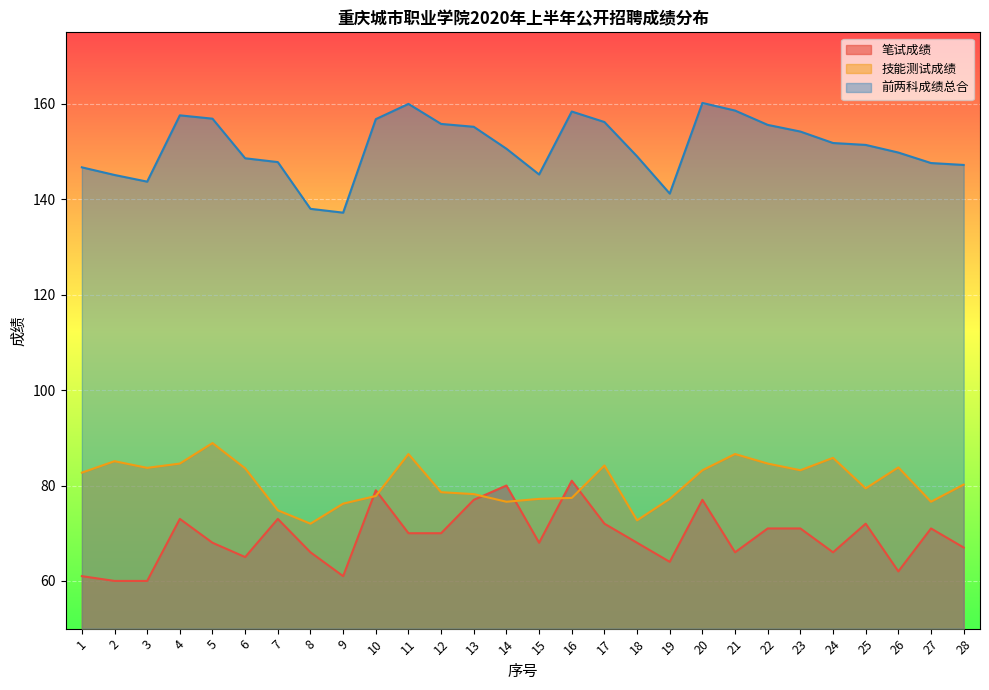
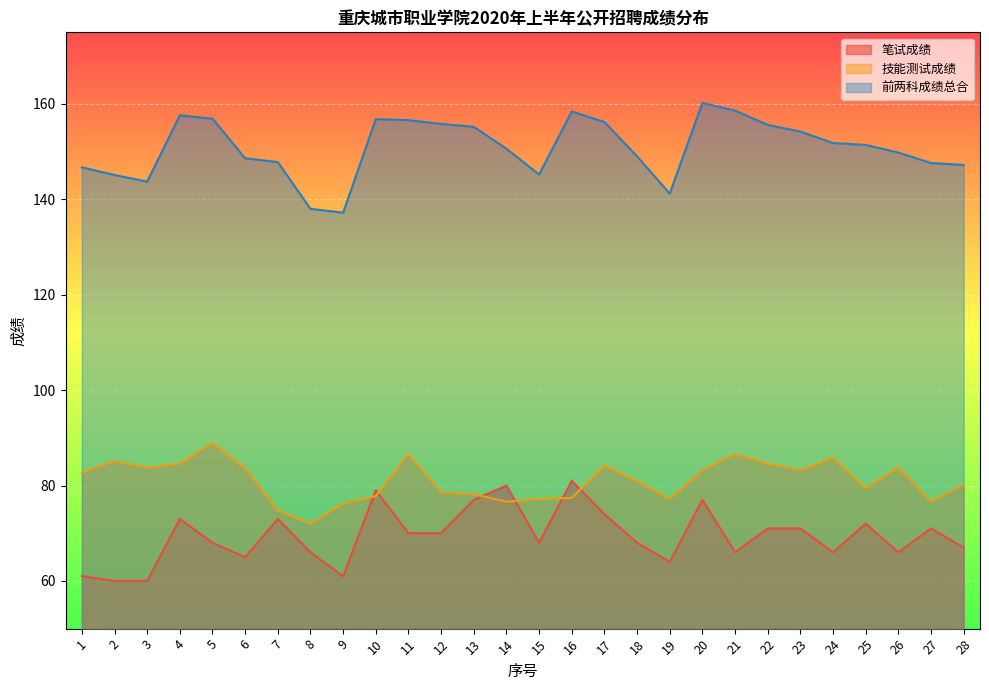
  {
    "笔试成绩": {
      "1": 61,
      "2": 60,
      "3": 60,
      "4": 73,
      "5": 68,
      "6": 65,
      "7": 73,
      "8": 66,
      "9": 61,
      "10": 79,
      "11": 70,
      "12": 70,
      "13": 77,
      "14": 80,
      "15": 68,
      "16": 81,
-     "17": 72,
+     "17": 74,
      "18": 68,
      "19": 64,
      "20": 77,
      "21": 66,
      "22": 71,
      "23": 71,
      "24": 66,
      "25": 72,
-     "26": 62,
+     "26": 66,
      "27": 71,
      "28": 67
    },
    "技能测试成绩": {
      "1": 83,
      "2": 85,
      "3": 84,
      "4": 85,
      "5": 89,
      "6": 84,
      "7": 75,
      "8": 72,
      "9": 76,
      "10": 78,
      "11": 87,
      "12": 79,
      "13": 78,
      "14": 77,
      "15": 77,
      "16": 77,
      "17": 84,
-     "18": 73,
+     "18": 81,
      "19": 77,
      "20": 83,
      "21": 87,
      "22": 85,
      "23": 83,
      "24": 86,
      "25": 79,
      "26": 84,
      "27": 77,
      "28": 80
    },
    "前两科成绩总合": {
      "1": 147,
      "2": 145,
      "3": 144,
      "4": 158,
      "5": 157,
      "6": 149,
      "7": 148,
      "8": 138,
      "9": 137,
      "10": 157,
-     "11": 160,
+     "11": 157,
      "12": 156,
      "13": 155,
      "14": 151,
      "15": 145,
      "16": 158,
      "17": 156,
      "18": 149,
      "19": 141,
      "20": 160,
      "21": 159,
      "22": 156,
      "23": 154,
      "24": 152,
      "25": 151,
      "26": 150,
      "27": 148,
      "28": 147
    }
  }
